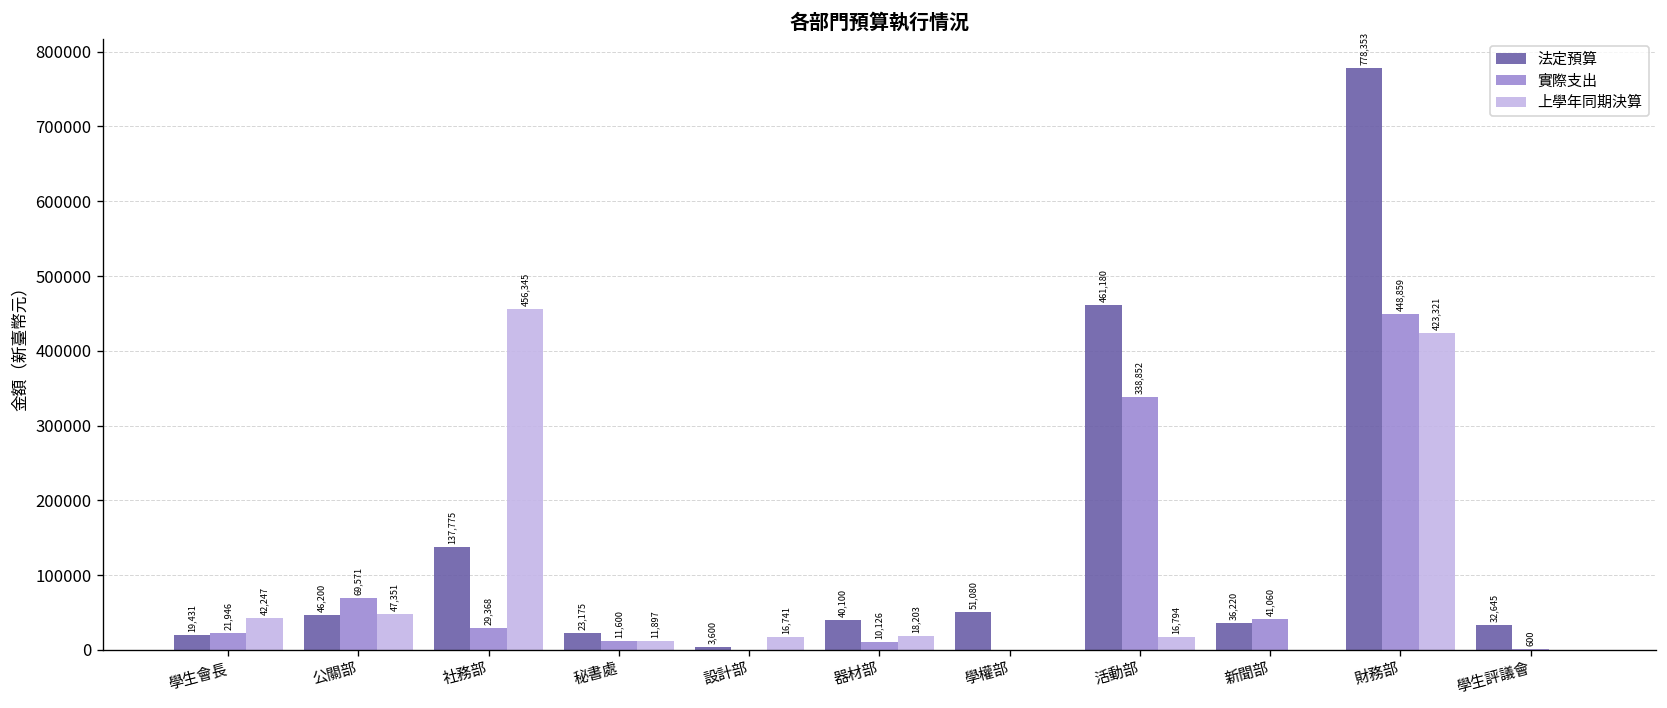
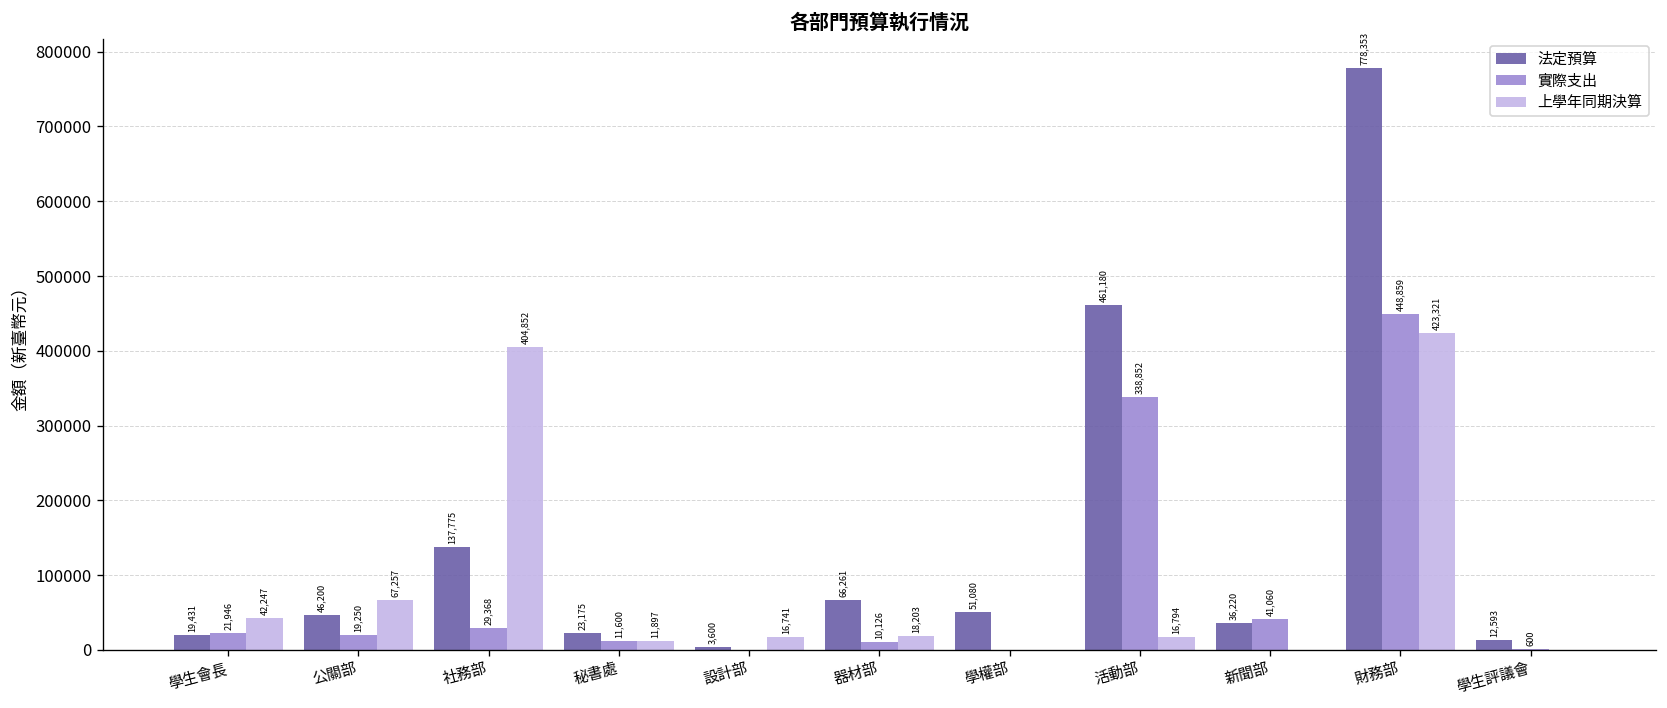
  {
    "法定預算": {
      "學生會長": "19,431",
      "公關部": "46,200",
      "社務部": "137,775",
      "秘書處": "23,175",
      "設計部": "3,600",
-     "器材部": "40,100",
+     "器材部": "66,261",
      "學權部": "51,080",
      "活動部": "461,180",
      "新聞部": "36,220",
      "財務部": "778,353",
-     "學生評議會": "32,645"
+     "學生評議會": "12,593"
    },
    "實際支出": {
      "學生會長": "21,946",
-     "公關部": "69,571",
+     "公關部": "19,250",
      "社務部": "29,368",
      "秘書處": "11,600",
      "器材部": "10,126",
      "活動部": "338,852",
      "新聞部": "41,060",
      "財務部": "448,859",
      "學生評議會": "600"
    },
    "上學年同期決算": {
      "學生會長": "42,247",
-     "公關部": "47,351",
-     "社務部": "456,345",
+     "公關部": "67,257",
+     "社務部": "404,852",
      "秘書處": "11,897",
      "設計部": "16,741",
      "器材部": "18,203",
      "活動部": "16,794",
      "財務部": "423,321"
    }
  }
